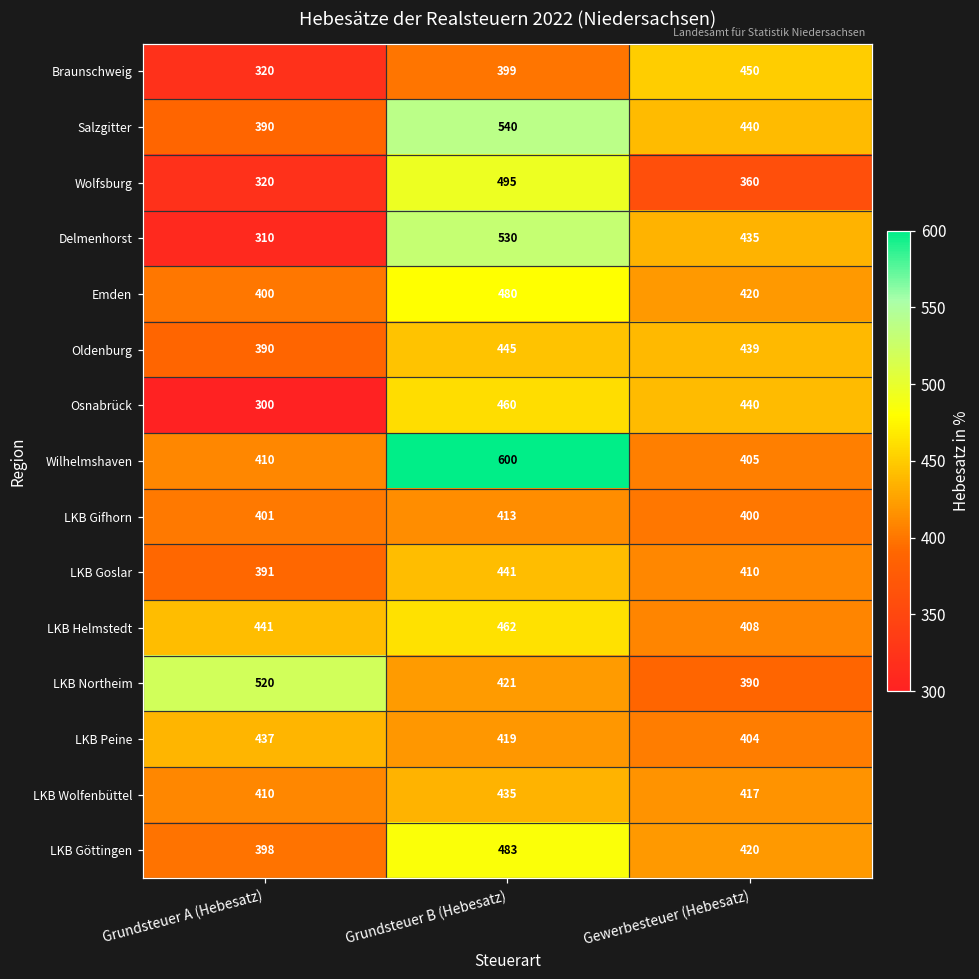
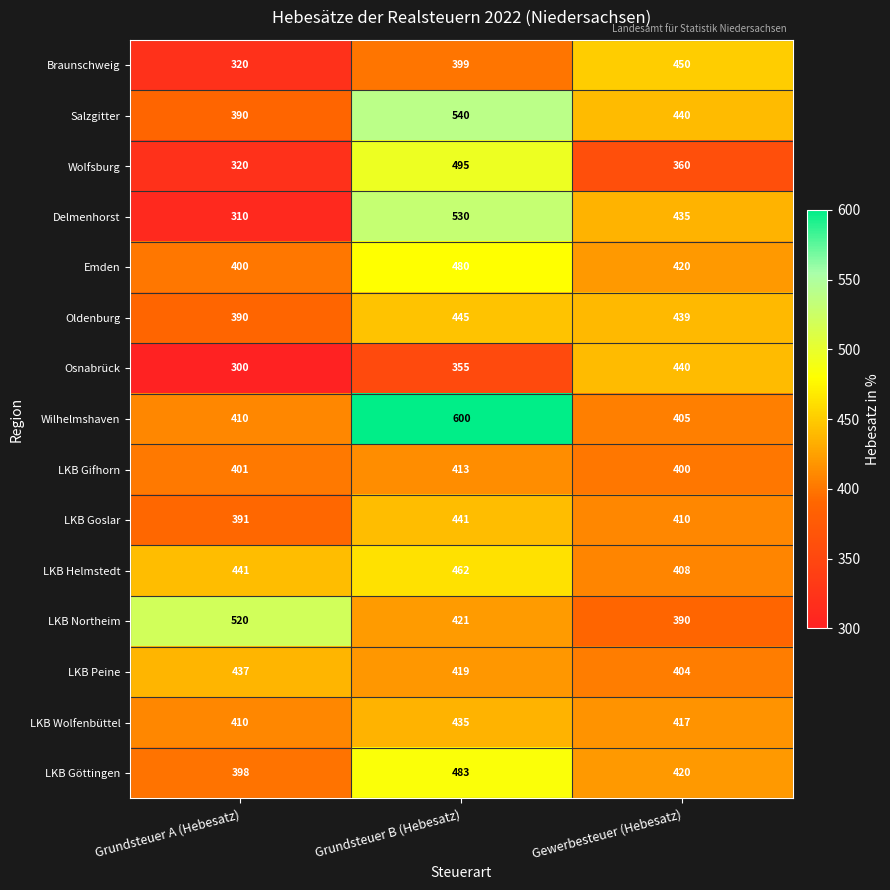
  {
    "Braunschweig": {
      "Grundsteuer A (Hebesatz)": 320,
      "Grundsteuer B (Hebesatz)": 399,
      "Gewerbesteuer (Hebesatz)": 450
    },
    "Salzgitter": {
      "Grundsteuer A (Hebesatz)": 390,
      "Grundsteuer B (Hebesatz)": 540,
      "Gewerbesteuer (Hebesatz)": 440
    },
    "Wolfsburg": {
      "Grundsteuer A (Hebesatz)": 320,
      "Grundsteuer B (Hebesatz)": 495,
      "Gewerbesteuer (Hebesatz)": 360
    },
    "Delmenhorst": {
      "Grundsteuer A (Hebesatz)": 310,
      "Grundsteuer B (Hebesatz)": 530,
      "Gewerbesteuer (Hebesatz)": 435
    },
    "Emden": {
      "Grundsteuer A (Hebesatz)": 400,
      "Grundsteuer B (Hebesatz)": 480,
      "Gewerbesteuer (Hebesatz)": 420
    },
    "Oldenburg": {
      "Grundsteuer A (Hebesatz)": 390,
      "Grundsteuer B (Hebesatz)": 445,
      "Gewerbesteuer (Hebesatz)": 439
    },
    "Osnabrück": {
      "Grundsteuer A (Hebesatz)": 300,
-     "Grundsteuer B (Hebesatz)": 460,
+     "Grundsteuer B (Hebesatz)": 355,
      "Gewerbesteuer (Hebesatz)": 440
    },
    "Wilhelmshaven": {
      "Grundsteuer A (Hebesatz)": 410,
      "Grundsteuer B (Hebesatz)": 600,
      "Gewerbesteuer (Hebesatz)": 405
    },
    "LKB Gifhorn": {
      "Grundsteuer A (Hebesatz)": 401,
      "Grundsteuer B (Hebesatz)": 413,
      "Gewerbesteuer (Hebesatz)": 400
    },
    "LKB Goslar": {
      "Grundsteuer A (Hebesatz)": 391,
      "Grundsteuer B (Hebesatz)": 441,
      "Gewerbesteuer (Hebesatz)": 410
    },
    "LKB Helmstedt": {
      "Grundsteuer A (Hebesatz)": 441,
      "Grundsteuer B (Hebesatz)": 462,
      "Gewerbesteuer (Hebesatz)": 408
    },
    "LKB Northeim": {
      "Grundsteuer A (Hebesatz)": 520,
      "Grundsteuer B (Hebesatz)": 421,
      "Gewerbesteuer (Hebesatz)": 390
    },
    "LKB Peine": {
      "Grundsteuer A (Hebesatz)": 437,
      "Grundsteuer B (Hebesatz)": 419,
      "Gewerbesteuer (Hebesatz)": 404
    },
    "LKB Wolfenbüttel": {
      "Grundsteuer A (Hebesatz)": 410,
      "Grundsteuer B (Hebesatz)": 435,
      "Gewerbesteuer (Hebesatz)": 417
    },
    "LKB Göttingen": {
      "Grundsteuer A (Hebesatz)": 398,
      "Grundsteuer B (Hebesatz)": 483,
      "Gewerbesteuer (Hebesatz)": 420
    }
  }
